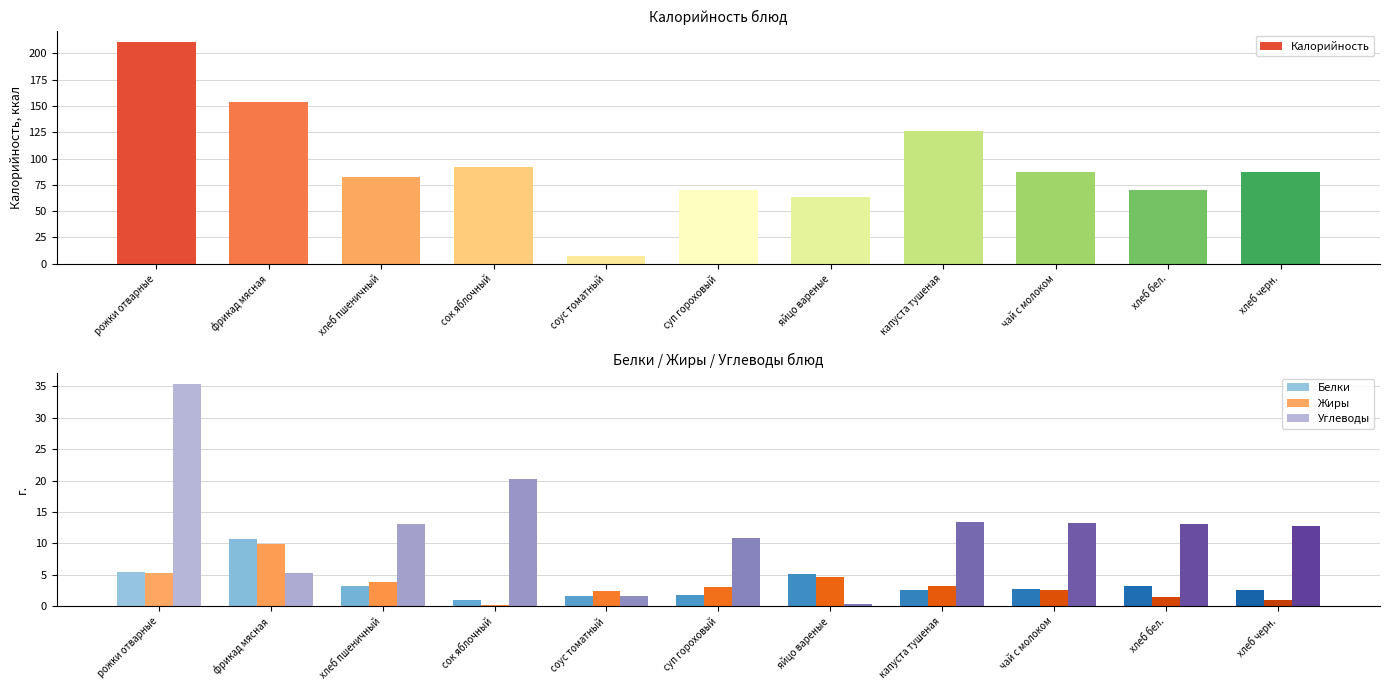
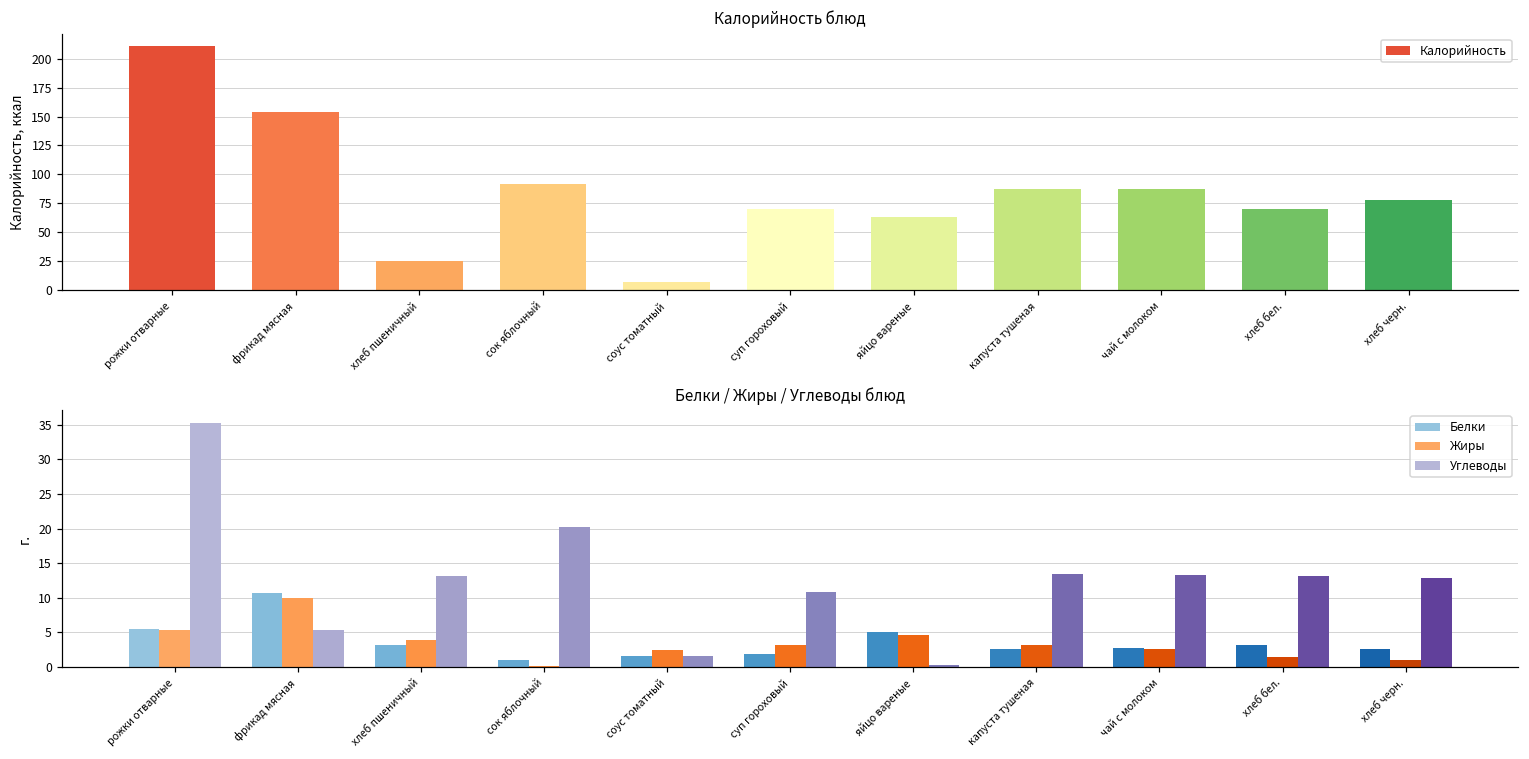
  {
    "Калорийность блюд": {
      "рожки отварные": 211,
      "фрикад мясная": 154,
-     "хлеб пшеничный": 82,
+     "хлеб пшеничный": 25,
      "сок яблочный": 92,
      "соус томатный": 7,
      "суп гороховый": 70,
      "яйцо вареные": 63,
-     "капуста тушеная": 126,
+     "капуста тушеная": 87,
      "чай с молоком": 87,
      "хлеб бел.": 70,
-     "хлеб черн.": 87
+     "хлеб черн.": 78
    },
    "Белки / Жиры / Углеводы блюд": {
      "рожки отварные": 5,
      "фрикад мясная": 10,
      "хлеб пшеничный": 4,
      "соус томатный": 2,
      "суп гороховый": 3,
      "яйцо вареные": 5,
      "капуста тушеная": 3,
      "чай с молоком": 3,
      "хлеб бел.": 1,
      "хлеб черн.": 1
    }
  }
